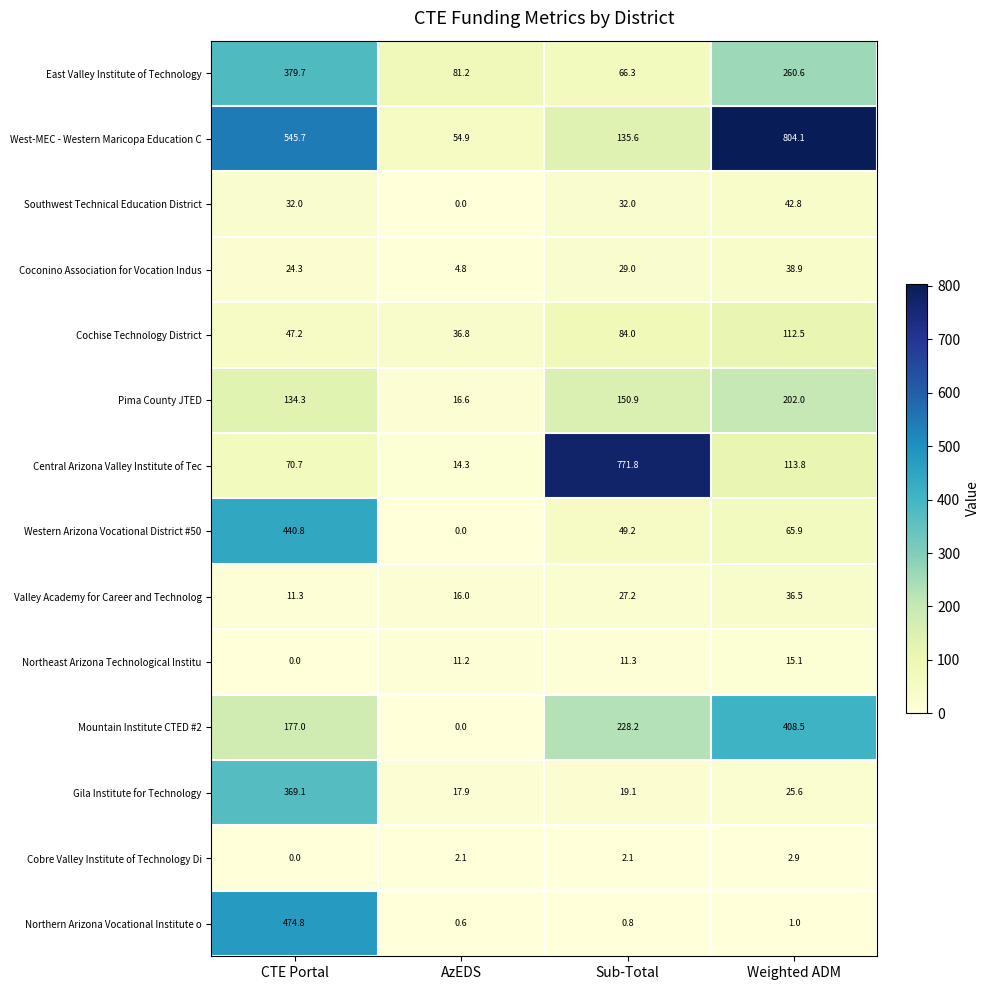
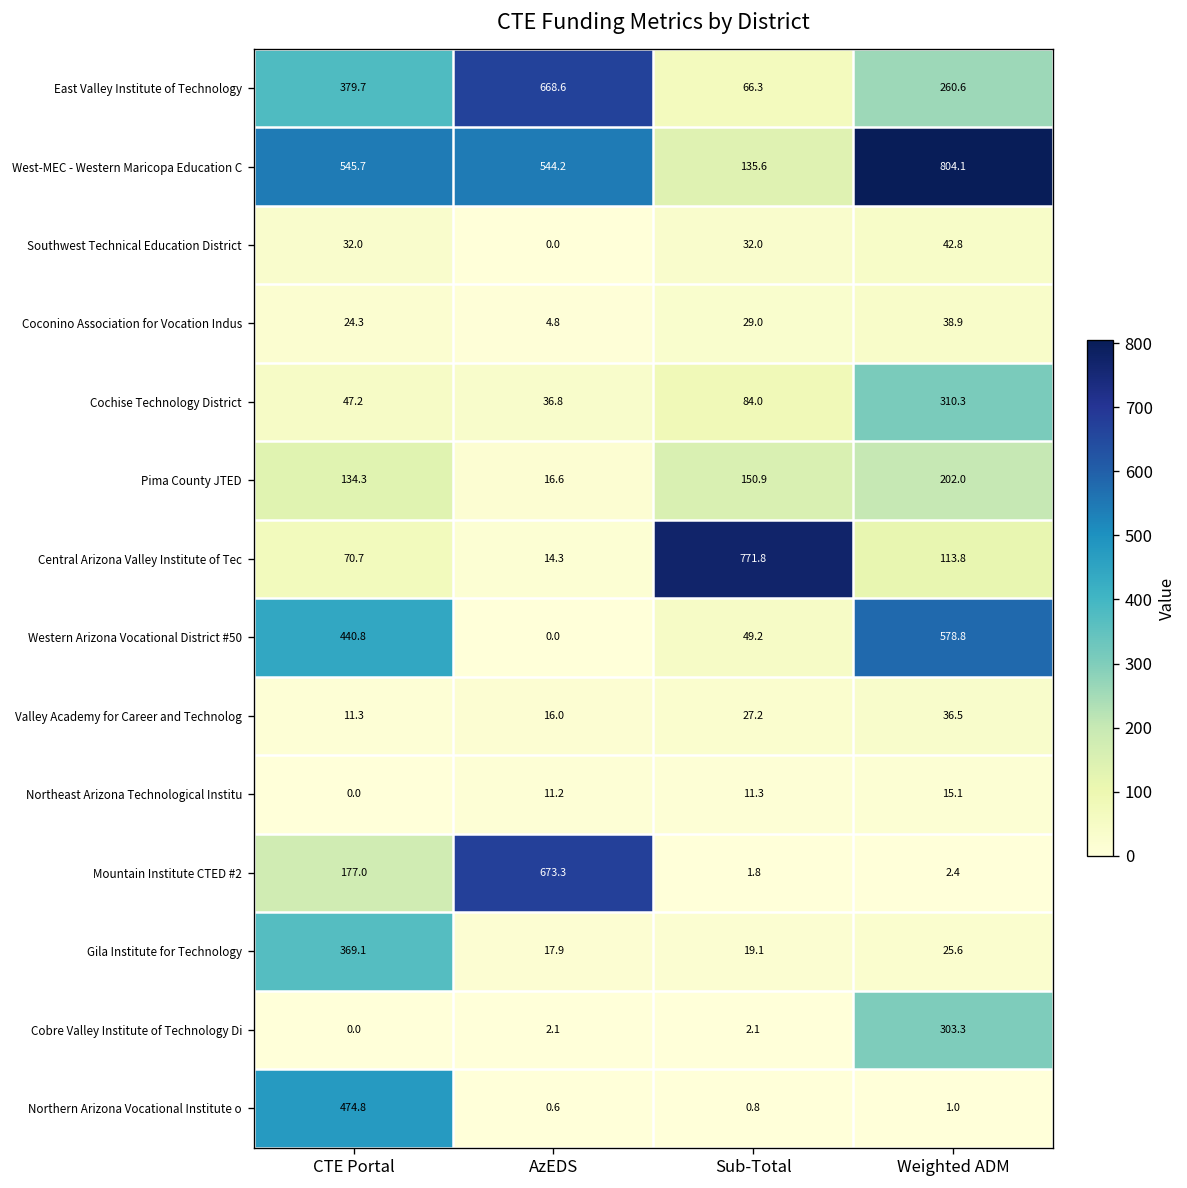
  {
    "East Valley Institute of Technology": {
      "CTE Portal": 379.7,
-     "AzEDS": 81.2,
+     "AzEDS": 668.6,
      "Sub-Total": 66.3,
      "Weighted ADM": 260.6
    },
    "West-MEC - Western Maricopa Education C": {
      "CTE Portal": 545.7,
-     "AzEDS": 54.9,
+     "AzEDS": 544.2,
      "Sub-Total": 135.6,
      "Weighted ADM": 804.1
    },
    "Southwest Technical Education District": {
      "CTE Portal": 32.0,
      "AzEDS": 0.0,
      "Sub-Total": 32.0,
      "Weighted ADM": 42.8
    },
    "Coconino Association for Vocation Indus": {
      "CTE Portal": 24.3,
      "AzEDS": 4.8,
      "Sub-Total": 29.0,
      "Weighted ADM": 38.9
    },
    "Cochise Technology District": {
      "CTE Portal": 47.2,
      "AzEDS": 36.8,
      "Sub-Total": 84.0,
-     "Weighted ADM": 112.5
+     "Weighted ADM": 310.3
    },
    "Pima County JTED": {
      "CTE Portal": 134.3,
      "AzEDS": 16.6,
      "Sub-Total": 150.9,
      "Weighted ADM": 202.0
    },
    "Central Arizona Valley Institute of Tec": {
      "CTE Portal": 70.7,
      "AzEDS": 14.3,
      "Sub-Total": 771.8,
      "Weighted ADM": 113.8
    },
    "Western Arizona Vocational District #50": {
      "CTE Portal": 440.8,
      "AzEDS": 0.0,
      "Sub-Total": 49.2,
-     "Weighted ADM": 65.9
+     "Weighted ADM": 578.8
    },
    "Valley Academy for Career and Technolog": {
      "CTE Portal": 11.3,
      "AzEDS": 16.0,
      "Sub-Total": 27.2,
      "Weighted ADM": 36.5
    },
    "Northeast Arizona Technological Institu": {
      "CTE Portal": 0.0,
      "AzEDS": 11.2,
      "Sub-Total": 11.3,
      "Weighted ADM": 15.1
    },
    "Mountain Institute CTED #2": {
      "CTE Portal": 177.0,
-     "AzEDS": 0.0,
-     "Sub-Total": 228.2,
-     "Weighted ADM": 408.5
+     "AzEDS": 673.3,
+     "Sub-Total": 1.8,
+     "Weighted ADM": 2.4
    },
    "Gila Institute for Technology": {
      "CTE Portal": 369.1,
      "AzEDS": 17.9,
      "Sub-Total": 19.1,
      "Weighted ADM": 25.6
    },
    "Cobre Valley Institute of Technology Di": {
      "CTE Portal": 0.0,
      "AzEDS": 2.1,
      "Sub-Total": 2.1,
-     "Weighted ADM": 2.9
+     "Weighted ADM": 303.3
    },
    "Northern Arizona Vocational Institute o": {
      "CTE Portal": 474.8,
      "AzEDS": 0.6,
      "Sub-Total": 0.8,
      "Weighted ADM": 1.0
    }
  }
